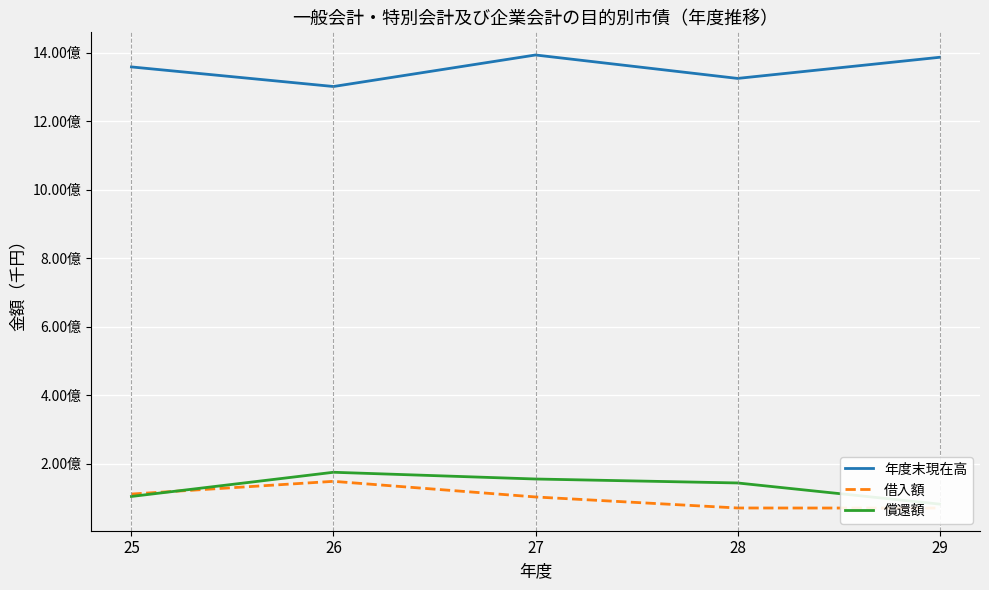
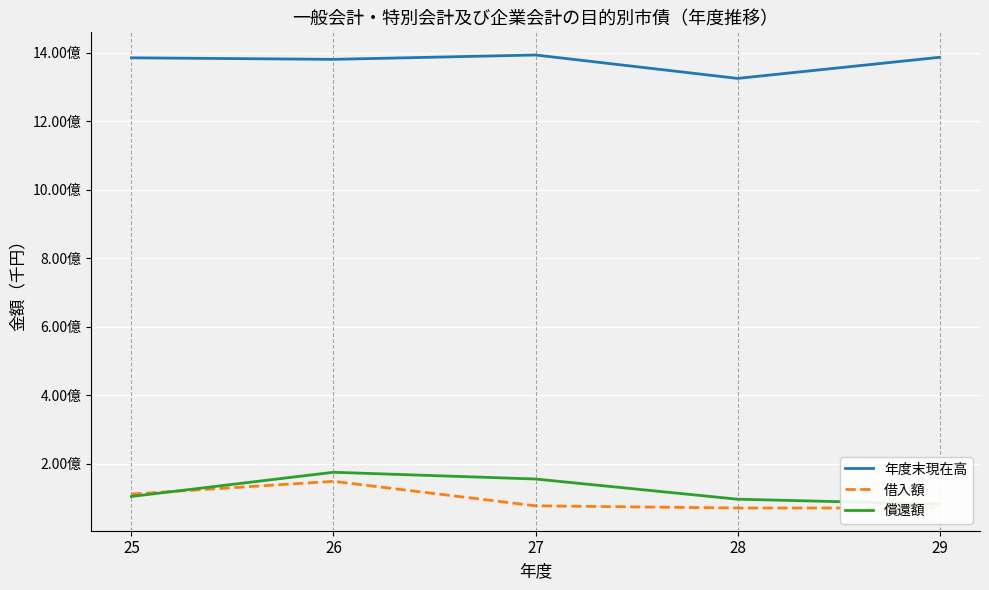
  {
    "年度末現在高": {
-     "25": "13.6億",
-     "26": "13.0億",
+     "25": "13.8億",
+     "26": "13.8億",
      "27": "13.9億",
      "28": "13.2億",
      "29": "13.9億"
    },
    "借入額": {
      "26": "1.5億",
-     "27": "1.0億",
+     "27": "0.8億",
      "28": "0.7億"
    },
    "償還額": {
      "26": "1.8億",
      "27": "1.6億",
-     "28": "1.4億"
+     "28": "1.0億"
    }
  }
